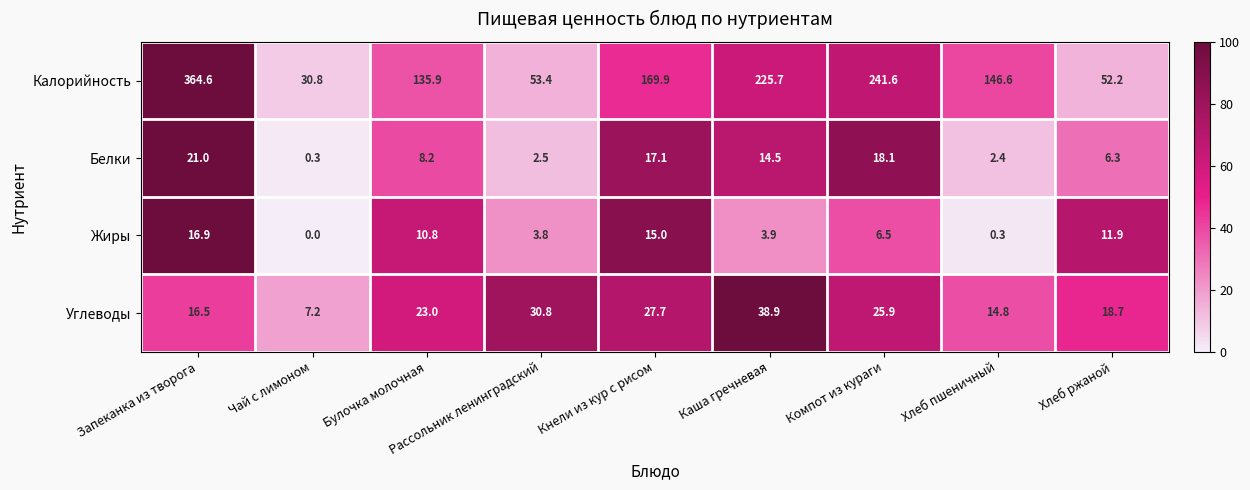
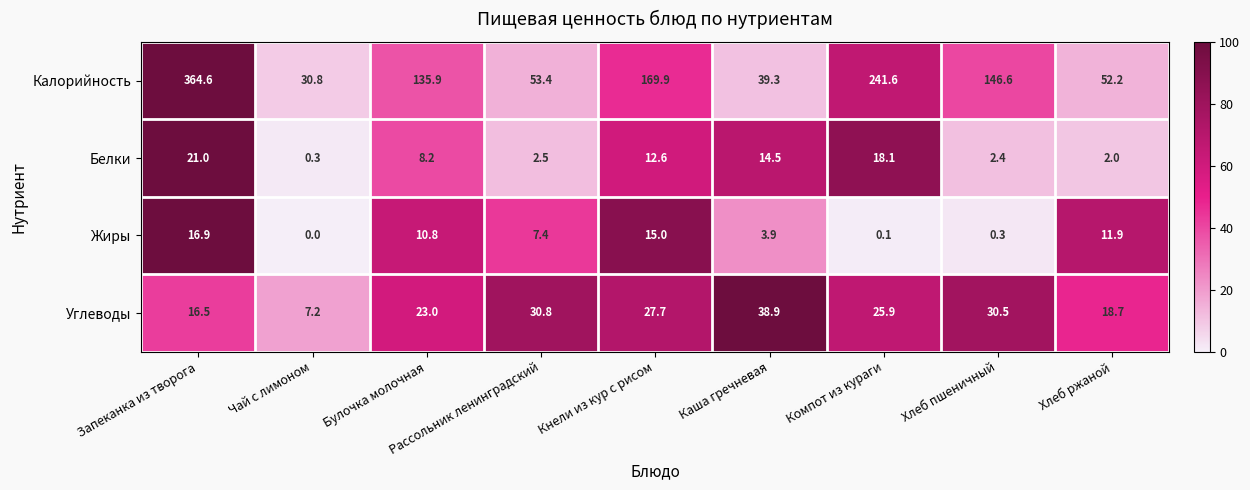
  {
    "Калорийность": {
      "Запеканка из творога": 364.6,
      "Чай с лимоном": 30.8,
      "Булочка молочная": 135.9,
      "Рассольник ленинградский": 53.4,
      "Кнели из кур с рисом": 169.9,
-     "Каша гречневая": 225.7,
+     "Каша гречневая": 39.3,
      "Компот из кураги": 241.6,
      "Хлеб пшеничный": 146.6,
      "Хлеб ржаной": 52.2
    },
    "Белки": {
      "Запеканка из творога": 21.0,
      "Чай с лимоном": 0.3,
      "Булочка молочная": 8.2,
      "Рассольник ленинградский": 2.5,
-     "Кнели из кур с рисом": 17.1,
+     "Кнели из кур с рисом": 12.6,
      "Каша гречневая": 14.5,
      "Компот из кураги": 18.1,
      "Хлеб пшеничный": 2.4,
-     "Хлеб ржаной": 6.3
+     "Хлеб ржаной": 2.0
    },
    "Жиры": {
      "Запеканка из творога": 16.9,
      "Чай с лимоном": 0.0,
      "Булочка молочная": 10.8,
-     "Рассольник ленинградский": 3.8,
+     "Рассольник ленинградский": 7.4,
      "Кнели из кур с рисом": 15.0,
      "Каша гречневая": 3.9,
-     "Компот из кураги": 6.5,
+     "Компот из кураги": 0.1,
      "Хлеб пшеничный": 0.3,
      "Хлеб ржаной": 11.9
    },
    "Углеводы": {
      "Запеканка из творога": 16.5,
      "Чай с лимоном": 7.2,
      "Булочка молочная": 23.0,
      "Рассольник ленинградский": 30.8,
      "Кнели из кур с рисом": 27.7,
      "Каша гречневая": 38.9,
      "Компот из кураги": 25.9,
-     "Хлеб пшеничный": 14.8,
+     "Хлеб пшеничный": 30.5,
      "Хлеб ржаной": 18.7
    }
  }
